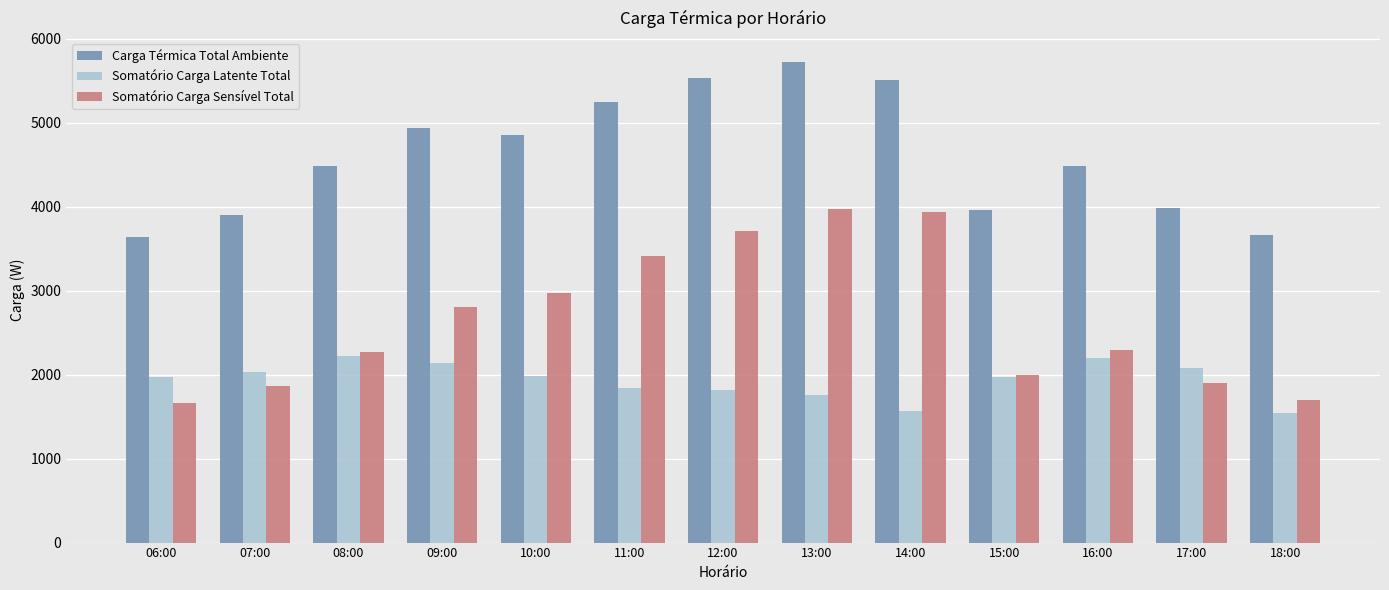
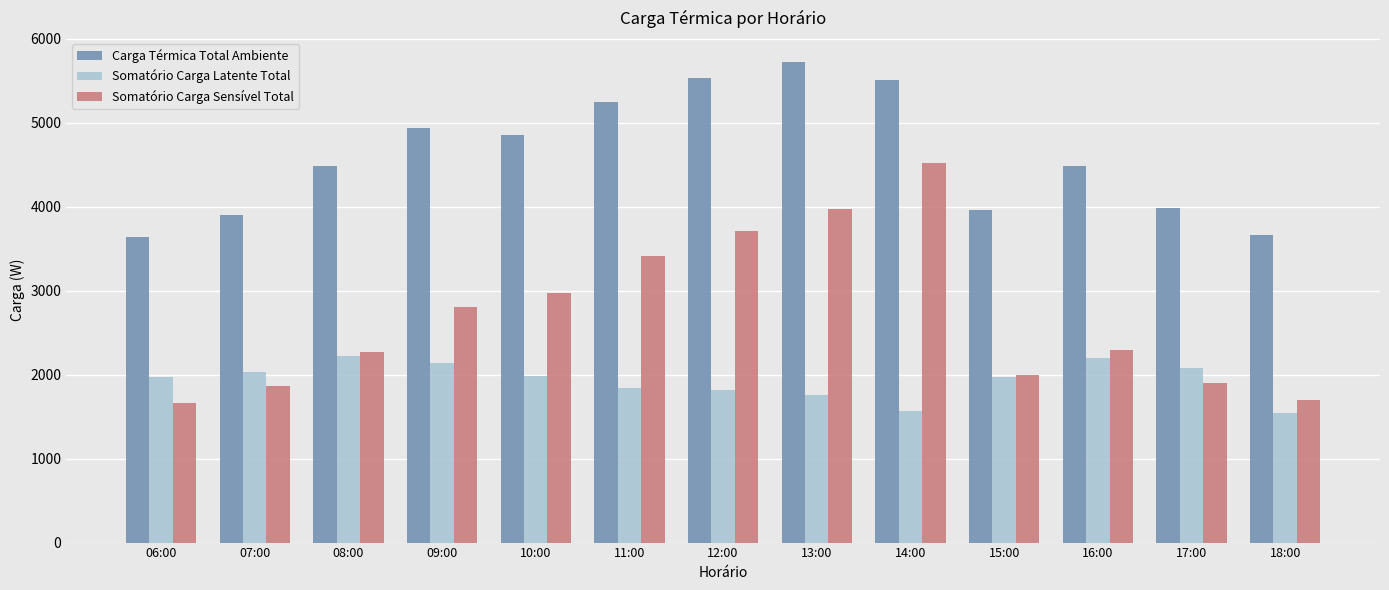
  {
    "Carga Térmica Total Ambiente": {
      "06:00": 3600,
      "07:00": 3900,
      "08:00": 4500,
      "09:00": 4900,
      "10:00": 4900,
      "11:00": 5300,
      "12:00": 5500,
      "13:00": 5700,
      "14:00": 5500,
      "15:00": 4000,
      "16:00": 4500,
      "17:00": 4000,
      "18:00": 3700
    },
    "Somatório Carga Latente Total": {
      "06:00": 2000,
      "07:00": 2000,
      "08:00": 2200,
      "09:00": 2100,
      "10:00": 2000,
      "11:00": 1800,
      "12:00": 1800,
      "13:00": 1800,
      "14:00": 1600,
      "15:00": 2000,
      "16:00": 2200,
      "17:00": 2100,
      "18:00": 1500
    },
    "Somatório Carga Sensível Total": {
      "06:00": 1700,
      "07:00": 1900,
      "08:00": 2300,
      "09:00": 2800,
      "10:00": 3000,
      "11:00": 3400,
      "12:00": 3700,
      "13:00": 4000,
-     "14:00": 3900,
+     "14:00": 4500,
      "15:00": 2000,
      "16:00": 2300,
      "17:00": 1900,
      "18:00": 1700
    }
  }
